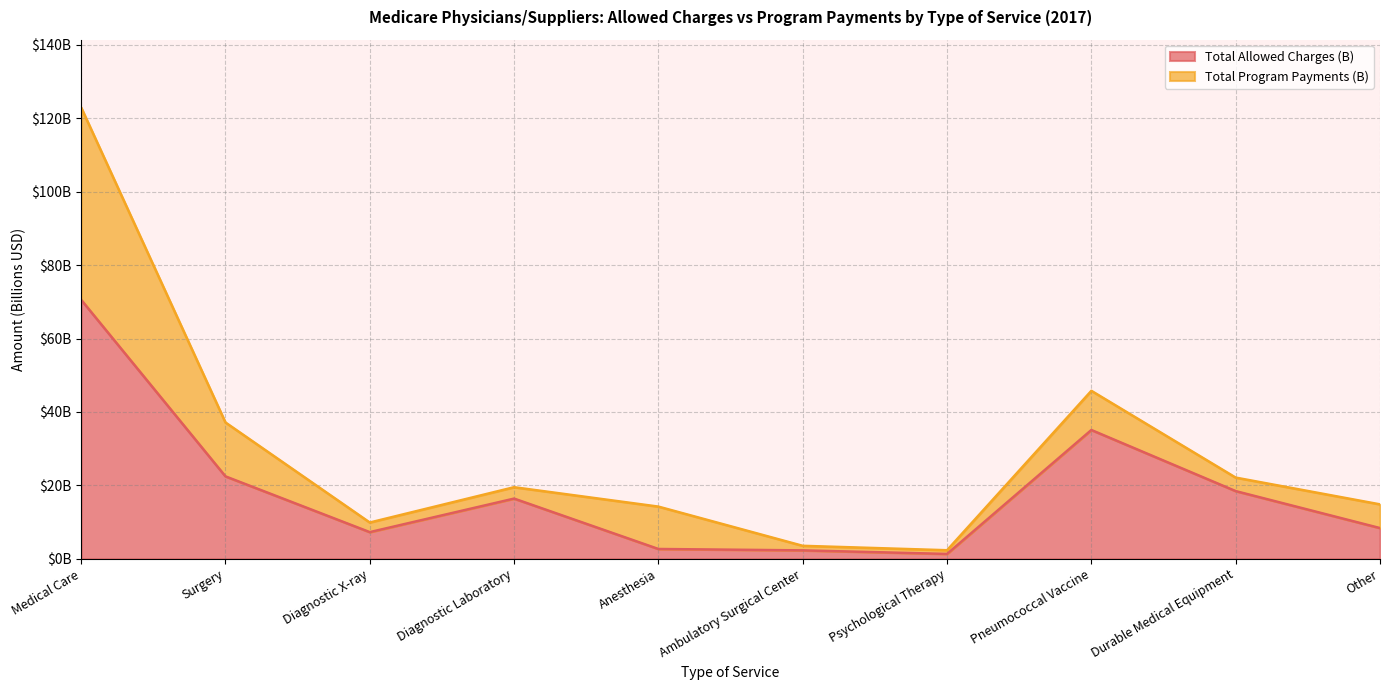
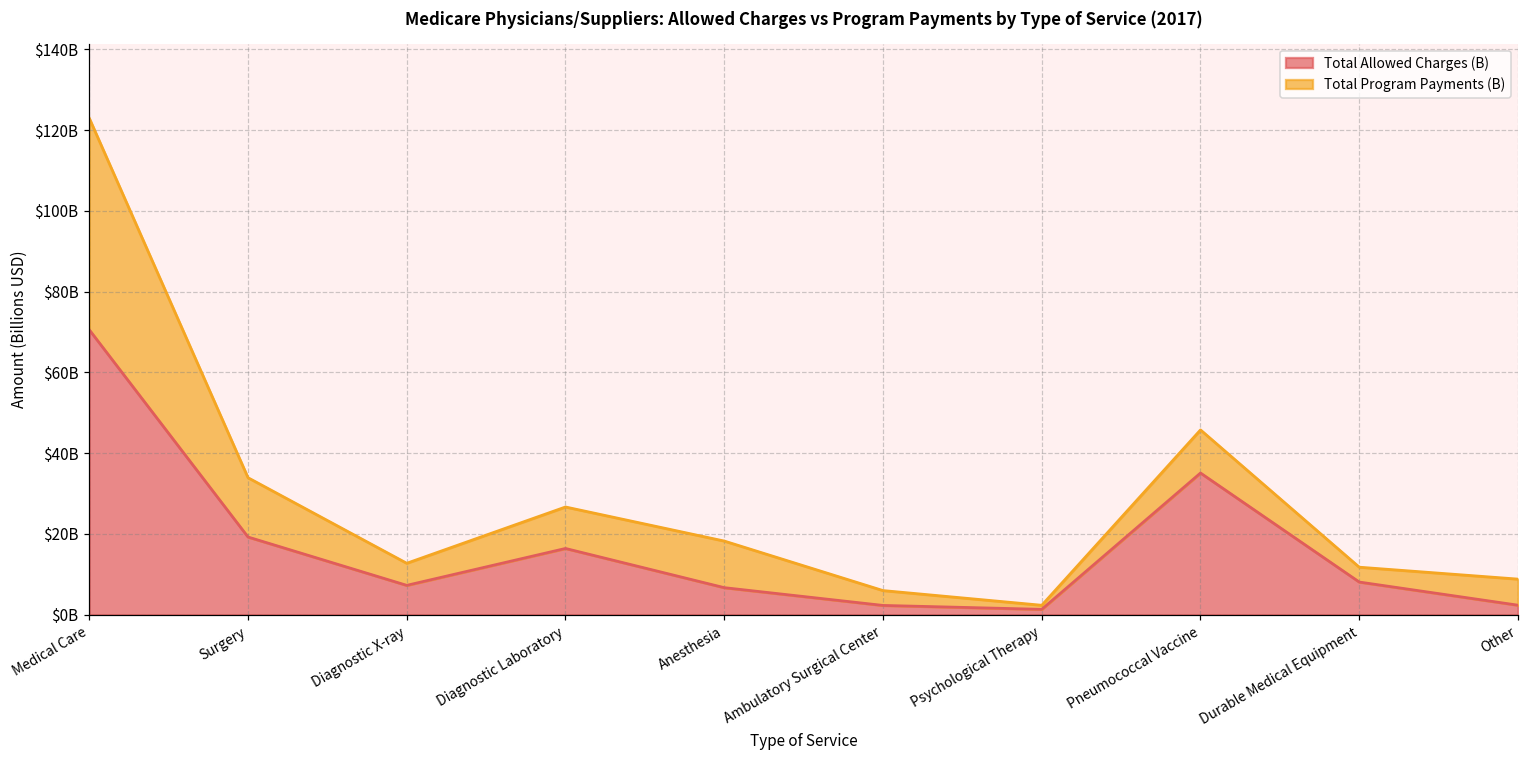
  {
    "Total Allowed Charges (B)": {
      "Medical Care": "$71000000000",
-     "Surgery": "$22000000000",
+     "Surgery": "$19000000000",
      "Diagnostic X-ray": "$7000000000",
      "Diagnostic Laboratory": "$16000000000",
-     "Anesthesia": "$3000000000",
+     "Anesthesia": "$7000000000",
      "Ambulatory Surgical Center": "$2000000000",
      "Psychological Therapy": "$1000000000",
      "Pneumococcal Vaccine": "$35000000000",
-     "Durable Medical Equipment": "$18000000000",
-     "Other": "$8000000000"
+     "Durable Medical Equipment": "$8000000000",
+     "Other": "$2000000000"
    },
    "Total Program Payments (B)": {
      "Medical Care": "$52000000000",
      "Surgery": "$15000000000",
-     "Diagnostic X-ray": "$3000000000",
-     "Diagnostic Laboratory": "$3000000000",
+     "Diagnostic X-ray": "$5000000000",
+     "Diagnostic Laboratory": "$10000000000",
      "Anesthesia": "$12000000000",
-     "Ambulatory Surgical Center": "$1000000000",
+     "Ambulatory Surgical Center": "$4000000000",
      "Psychological Therapy": "$1000000000",
      "Pneumococcal Vaccine": "$11000000000",
      "Durable Medical Equipment": "$4000000000",
      "Other": "$6000000000"
    }
  }
